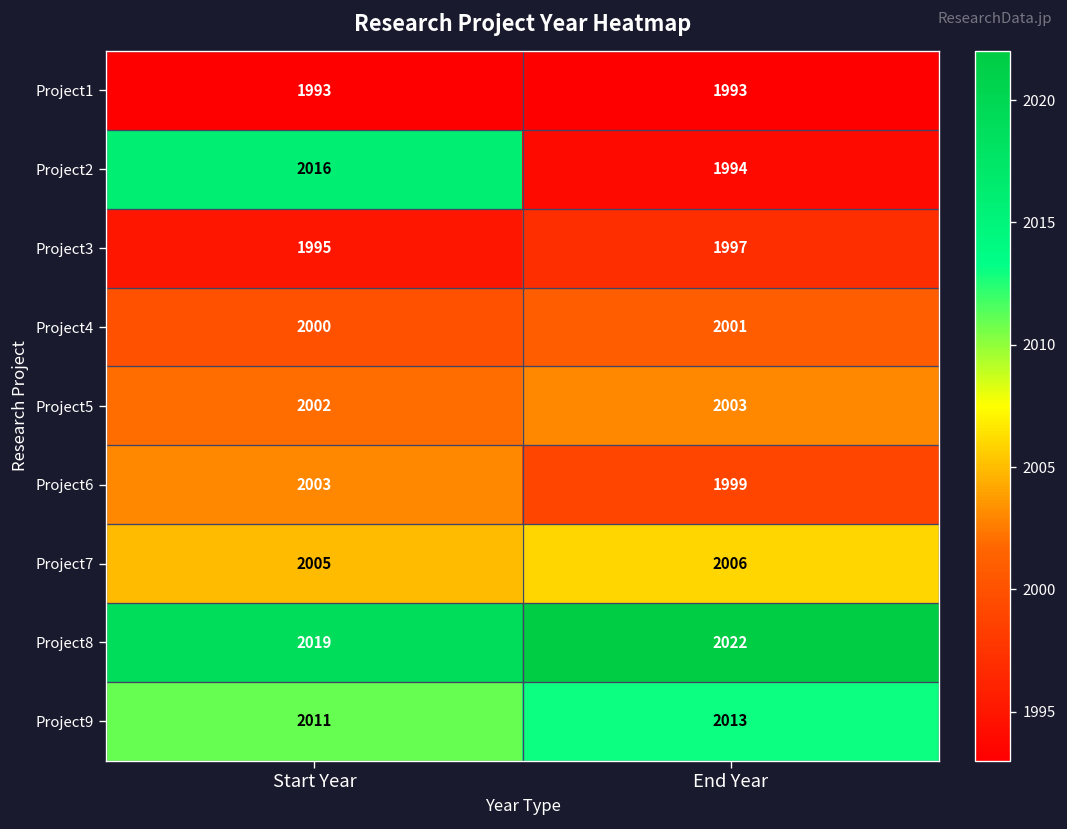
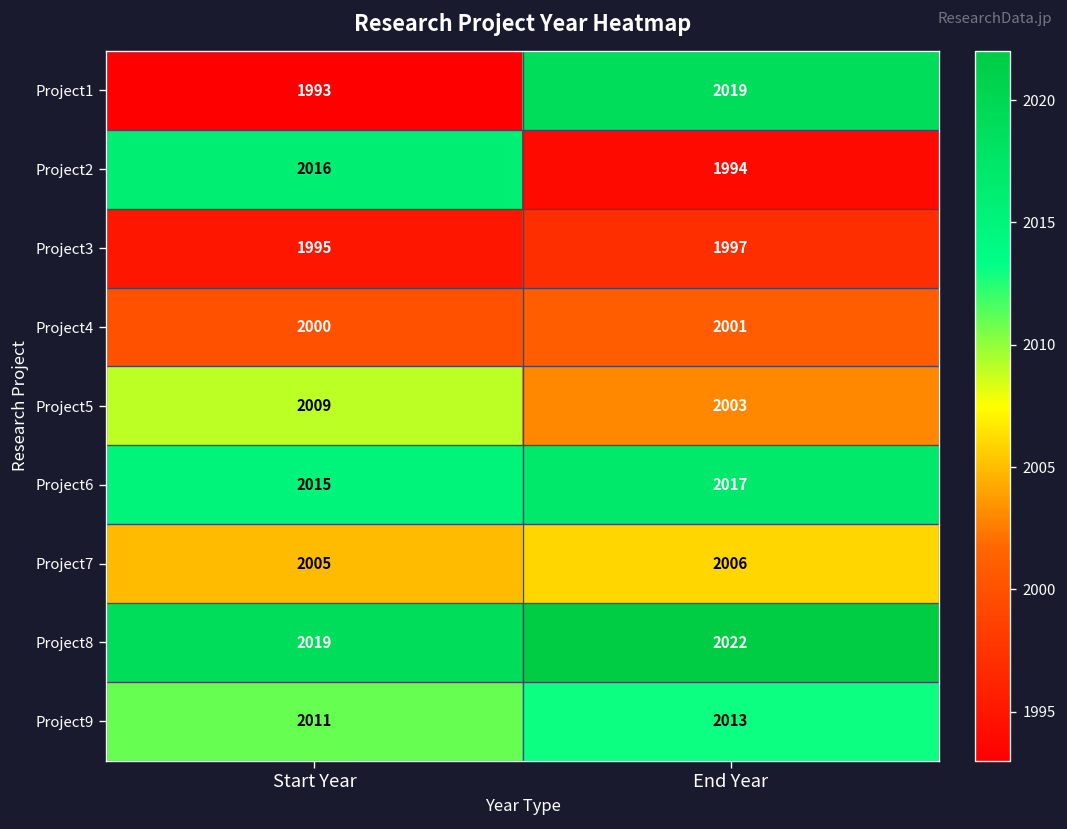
  {
    "Project1": {
      "Start Year": 1993,
-     "End Year": 1993
+     "End Year": 2019
    },
    "Project2": {
      "Start Year": 2016,
      "End Year": 1994
    },
    "Project3": {
      "Start Year": 1995,
      "End Year": 1997
    },
    "Project4": {
      "Start Year": 2000,
      "End Year": 2001
    },
    "Project5": {
-     "Start Year": 2002,
+     "Start Year": 2009,
      "End Year": 2003
    },
    "Project6": {
-     "Start Year": 2003,
-     "End Year": 1999
+     "Start Year": 2015,
+     "End Year": 2017
    },
    "Project7": {
      "Start Year": 2005,
      "End Year": 2006
    },
    "Project8": {
      "Start Year": 2019,
      "End Year": 2022
    },
    "Project9": {
      "Start Year": 2011,
      "End Year": 2013
    }
  }
